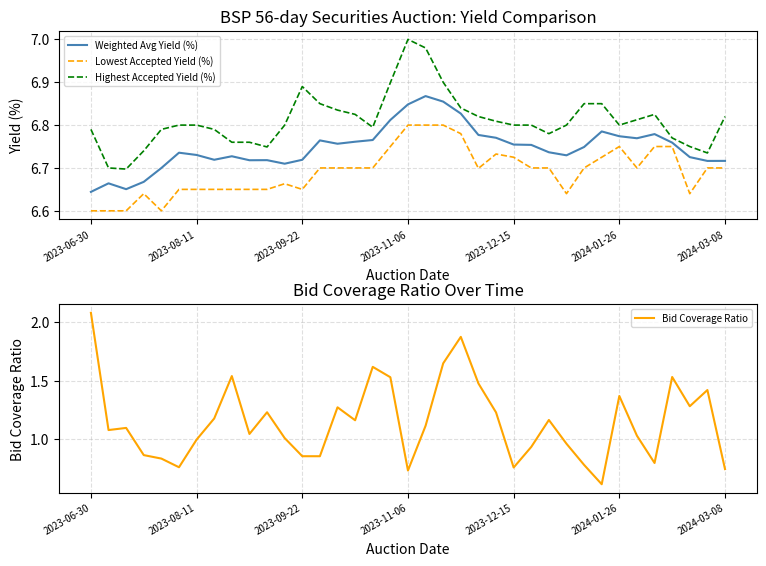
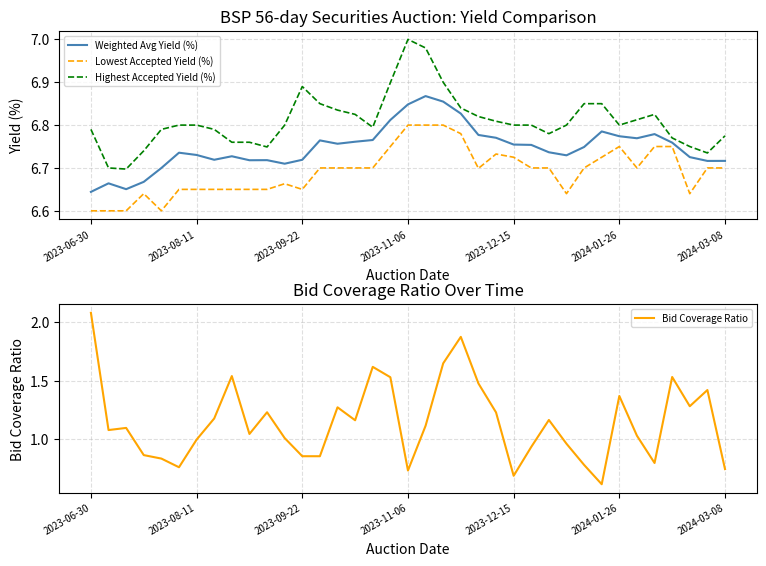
  {
    "BSP 56-day Securities Auction: Yield Comparison": {
      "Weighted Avg Yield (%)": {
        "2023-06-30": 6.64,
        "2023-08-11": 6.73,
        "2023-09-22": 6.72,
        "2023-11-06": 6.85,
        "2023-12-15": 6.75,
        "2024-01-26": 6.77,
        "2024-03-08": 6.72
      },
      "Lowest Accepted Yield (%)": {
        "2023-06-30": 6.60,
        "2023-08-11": 6.65,
        "2023-09-22": 6.65,
        "2023-11-06": 6.80,
        "2023-12-15": 6.73,
        "2024-01-26": 6.75,
        "2024-03-08": 6.70
      },
      "Highest Accepted Yield (%)": {
        "2023-06-30": 6.79,
        "2023-08-11": 6.80,
        "2023-09-22": 6.89,
        "2023-11-06": 7.00,
        "2023-12-15": 6.80,
        "2024-01-26": 6.80,
-       "2024-03-08": 6.82
+       "2024-03-08": 6.78
      }
    },
    "Bid Coverage Ratio Over Time": {
      "2023-06-30": 2.08,
      "2023-08-11": 1.00,
      "2023-09-22": 0.86,
      "2023-11-06": 0.73,
-     "2023-12-15": 0.76,
+     "2023-12-15": 0.69,
      "2024-01-26": 1.37,
      "2024-03-08": 0.75
    }
  }
